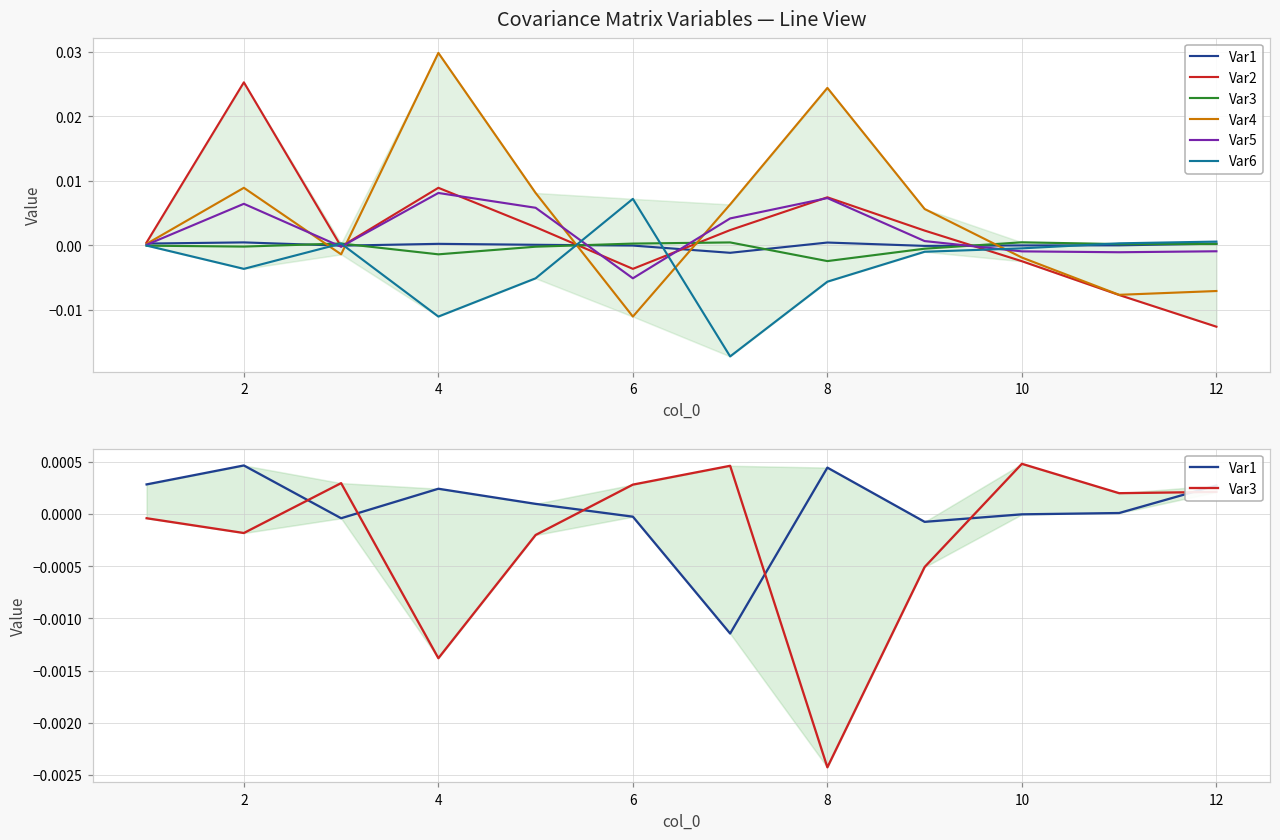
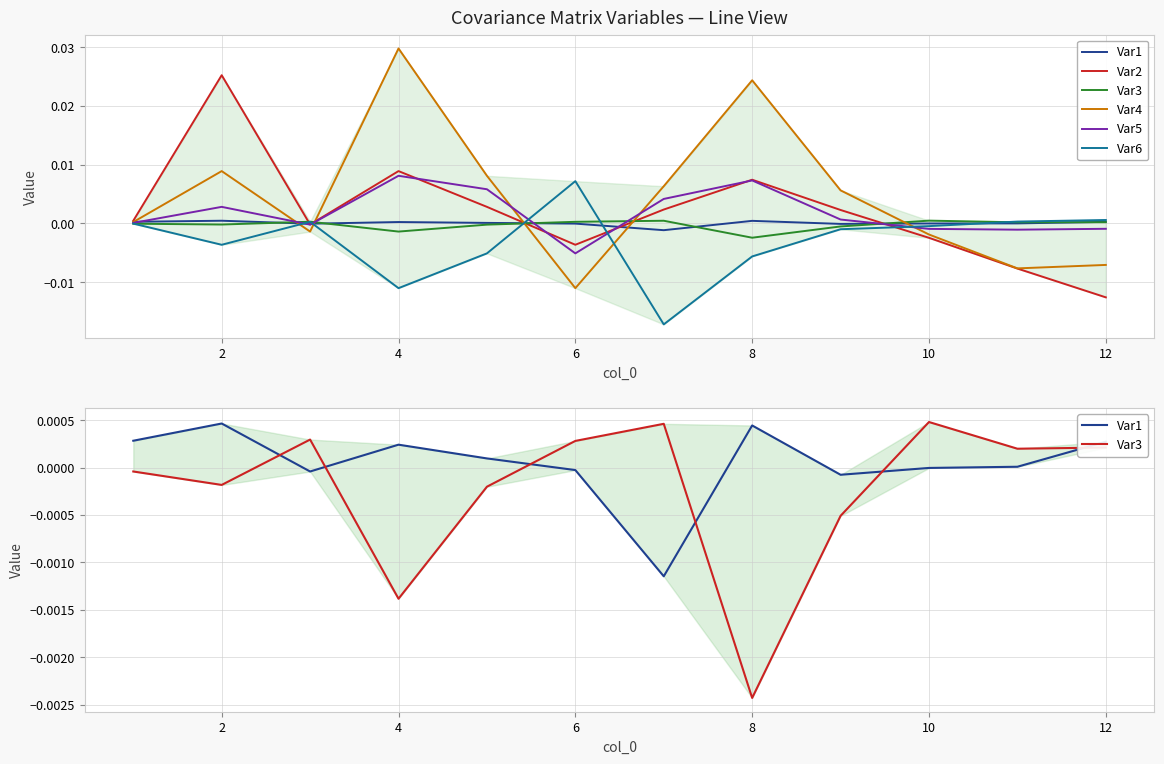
  {
    "Covariance Matrix Variables — Line View": {
      "Var2": {
        "4": 0.009,
        "6": -0.004,
        "10": -0.002,
        "12": -0.013
      },
      "Var4": {
        "2": 0.009,
        "6": -0.011,
        "10": -0.002,
        "12": -0.007
      },
      "Var5": {
-       "2": 0.006,
+       "2": 0.003,
        "4": 0.008,
        "6": -0.005,
        "10": -0.001,
        "12": -0.001
      }
    }
  }
